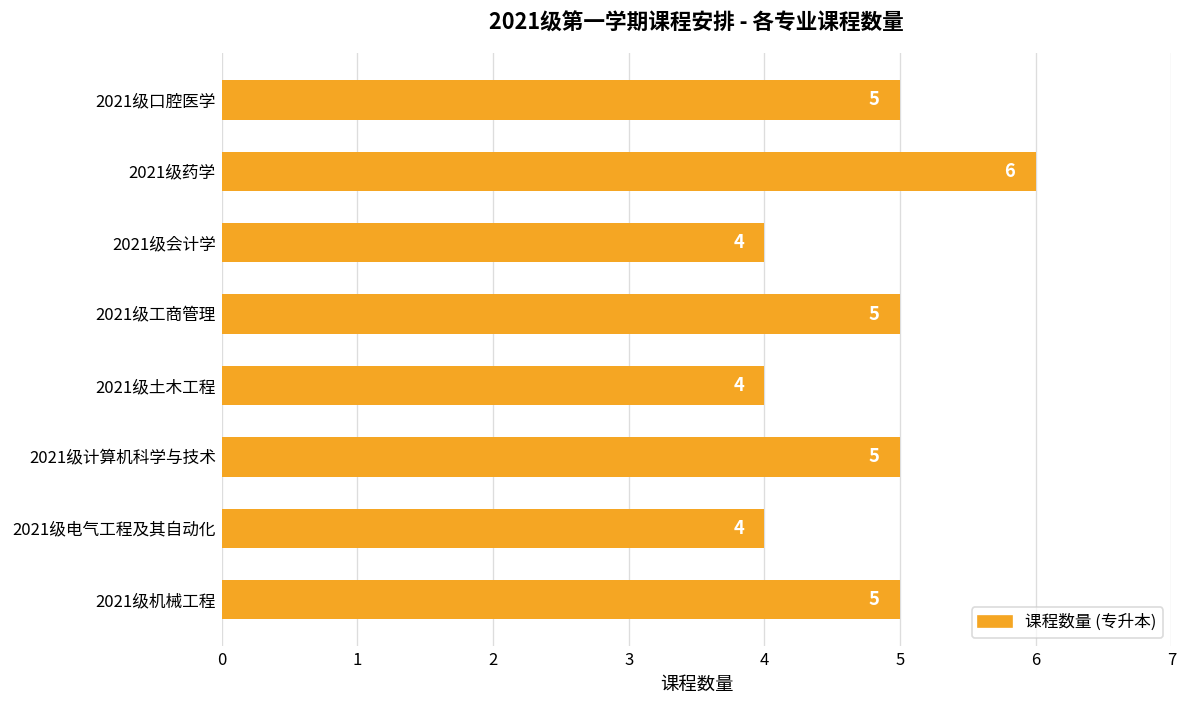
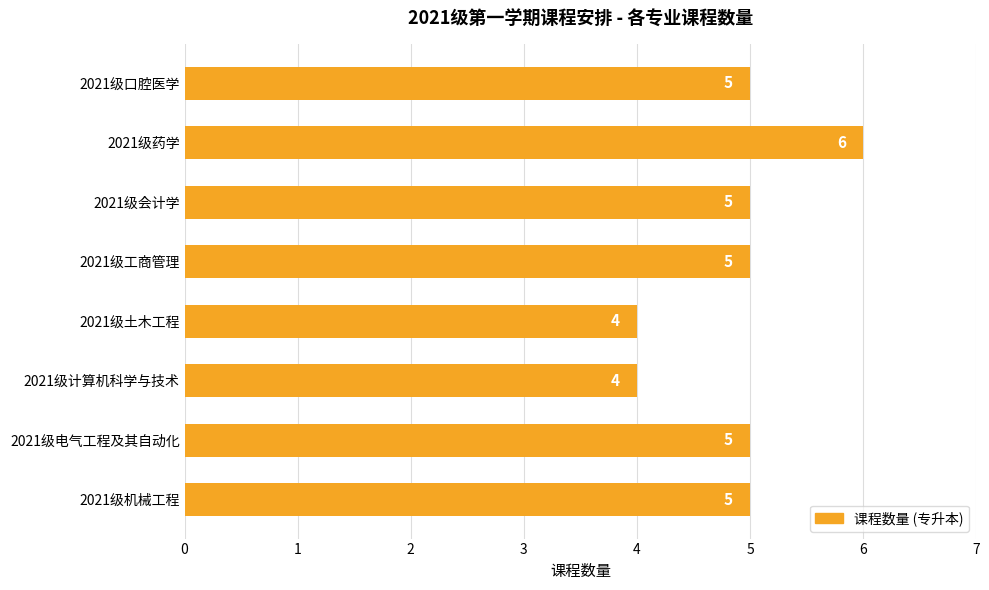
  {
    "2021级口腔医学": 5,
    "2021级药学": 6,
-   "2021级会计学": 4,
+   "2021级会计学": 5,
    "2021级工商管理": 5,
    "2021级土木工程": 4,
-   "2021级计算机科学与技术": 5,
-   "2021级电气工程及其自动化": 4,
+   "2021级计算机科学与技术": 4,
+   "2021级电气工程及其自动化": 5,
    "2021级机械工程": 5
  }
